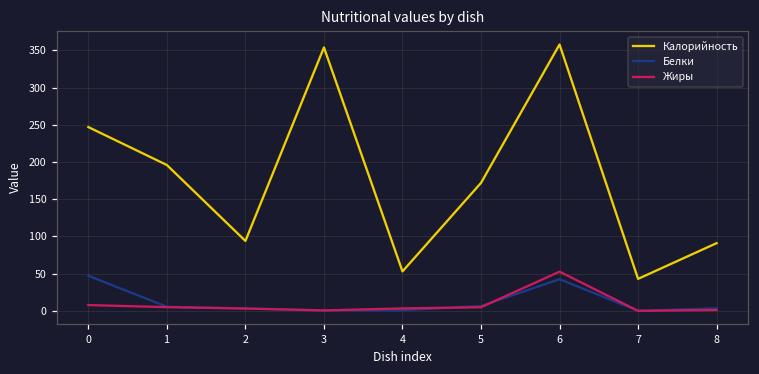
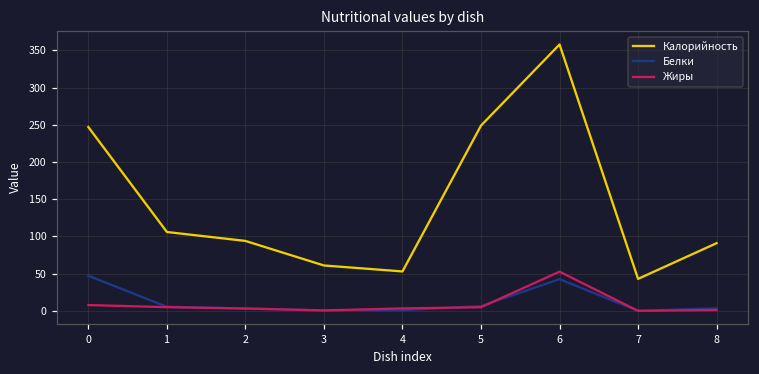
  {
    "Калорийность": {
      "0": 250,
-     "1": 200,
+     "1": 110,
      "2": 90,
-     "3": 350,
+     "3": 60,
      "4": 50,
-     "5": 170,
+     "5": 250,
      "6": 360,
      "7": 40,
      "8": 90
    },
    "Белки": {
      "0": 50,
      "6": 40
    },
    "Жиры": {
      "0": 10,
      "6": 50
    }
  }
